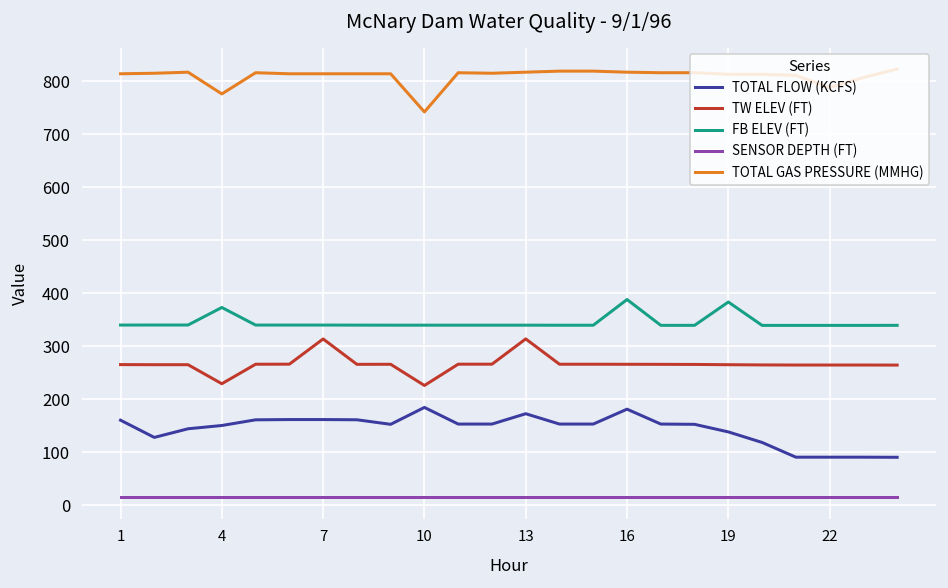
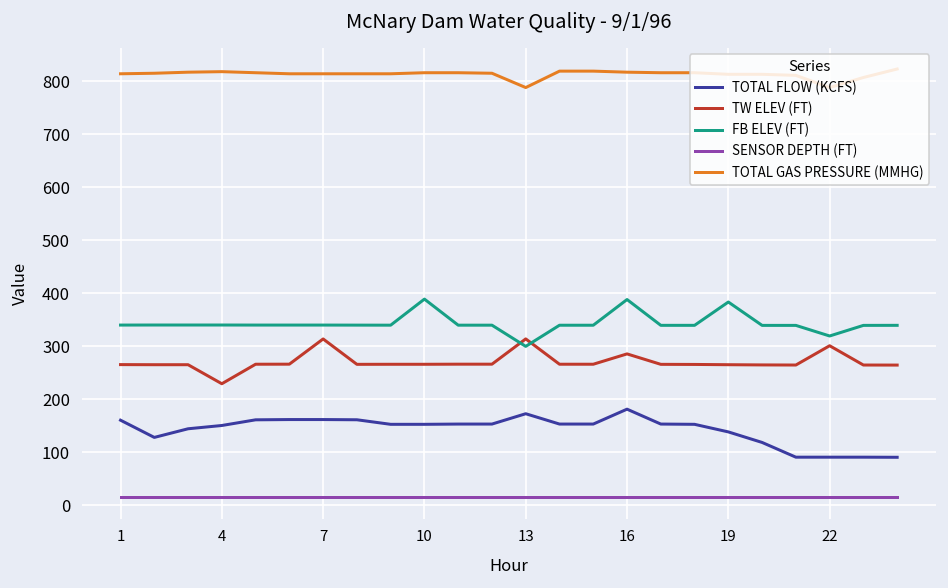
  {
    "TOTAL FLOW (KCFS)": {
      "1": 160,
      "4": 150,
      "7": 160,
-     "10": 180,
+     "10": 150,
      "13": 170,
      "16": 180,
      "19": 140,
      "22": 90
    },
    "TW ELEV (FT)": {
      "1": 270,
      "4": 230,
      "7": 310,
-     "10": 230,
+     "10": 270,
      "13": 310,
-     "16": 270,
+     "16": 290,
      "19": 270,
-     "22": 260
+     "22": 300
    },
    "FB ELEV (FT)": {
      "1": 340,
-     "4": 370,
+     "4": 340,
      "7": 340,
-     "10": 340,
-     "13": 340,
+     "10": 390,
+     "13": 300,
      "16": 390,
      "19": 380,
-     "22": 340
+     "22": 320
    },
    "SENSOR DEPTH (FT)": {
      "1": 20,
      "4": 20,
      "7": 20,
      "10": 20,
      "13": 20,
      "16": 20,
      "19": 20,
      "22": 20
    },
    "TOTAL GAS PRESSURE (MMHG)": {
      "1": 810,
-     "4": 780,
+     "4": 820,
      "7": 810,
-     "10": 740,
-     "13": 820,
+     "10": 820,
+     "13": 790,
      "16": 820
    }
  }
